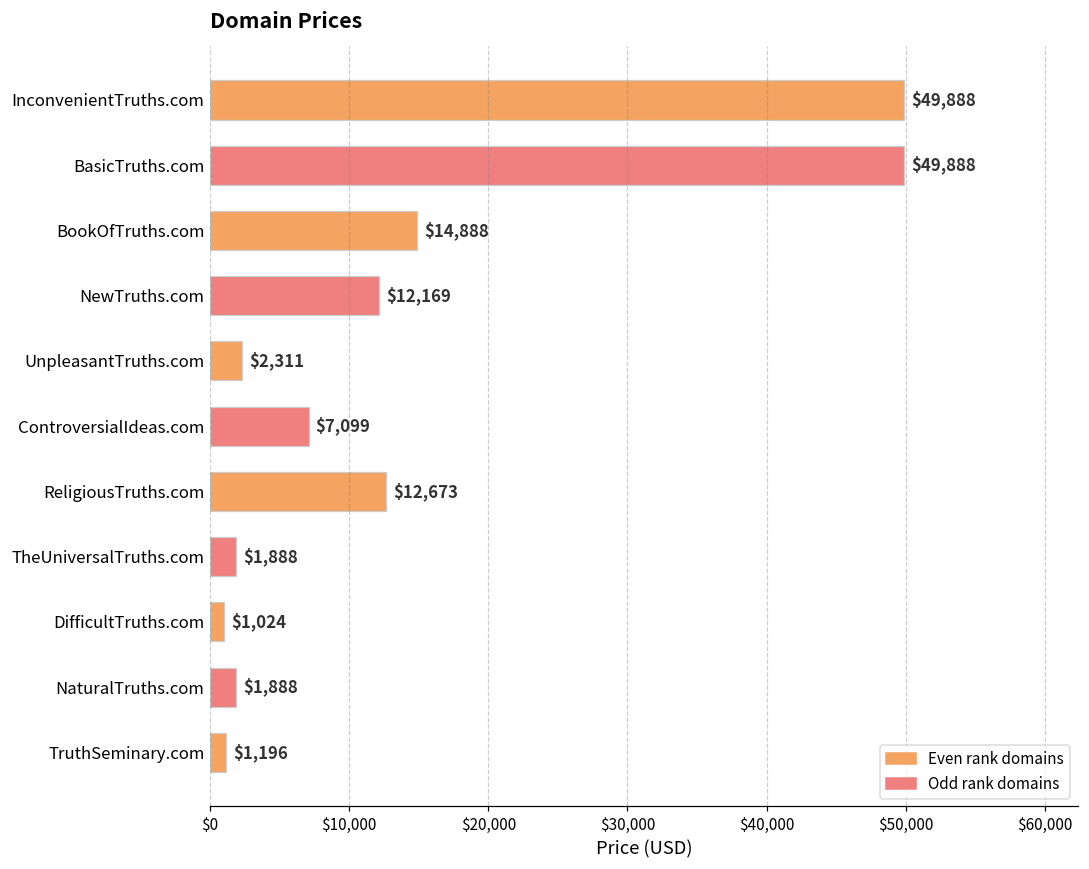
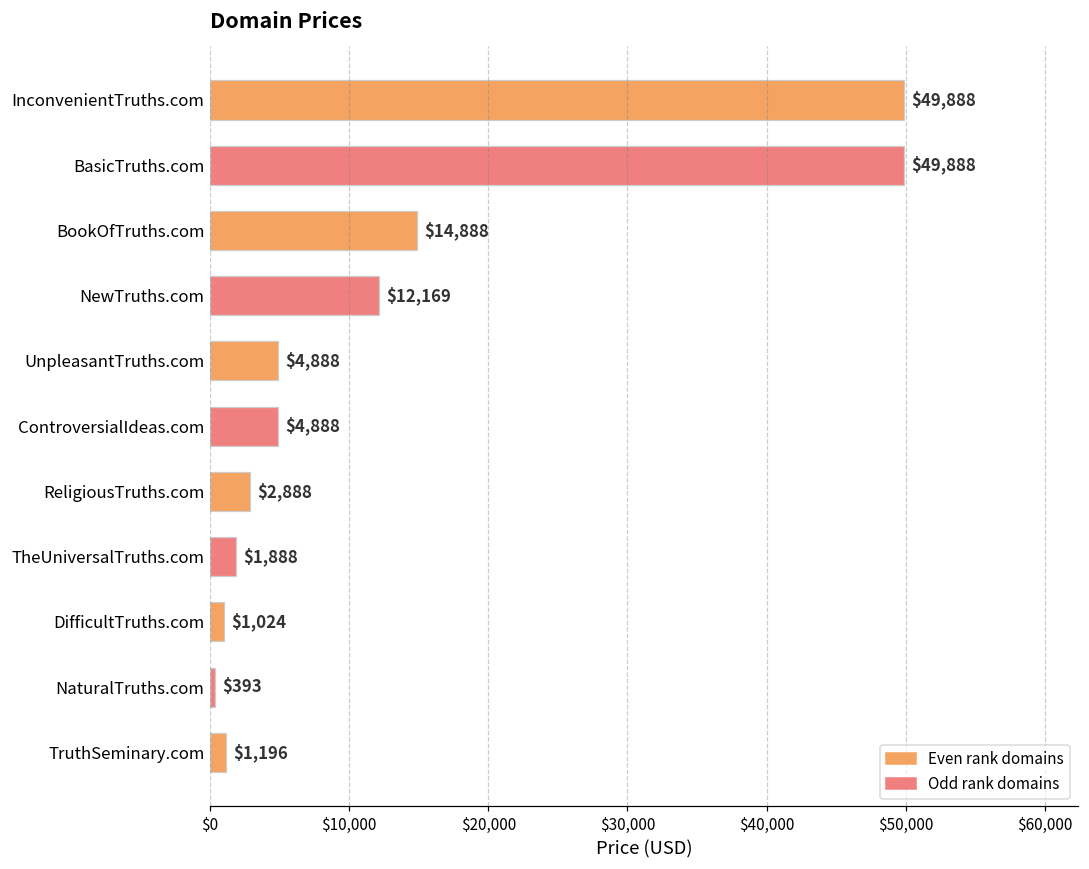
  {
    "InconvenientTruths.com": "$49,888",
    "BasicTruths.com": "$49,888",
    "BookOfTruths.com": "$14,888",
    "NewTruths.com": "$12,169",
-   "UnpleasantTruths.com": "$2,311",
-   "ControversialIdeas.com": "$7,099",
-   "ReligiousTruths.com": "$12,673",
+   "UnpleasantTruths.com": "$4,888",
+   "ControversialIdeas.com": "$4,888",
+   "ReligiousTruths.com": "$2,888",
    "TheUniversalTruths.com": "$1,888",
    "DifficultTruths.com": "$1,024",
-   "NaturalTruths.com": "$1,888",
+   "NaturalTruths.com": "$393",
    "TruthSeminary.com": "$1,196"
  }
